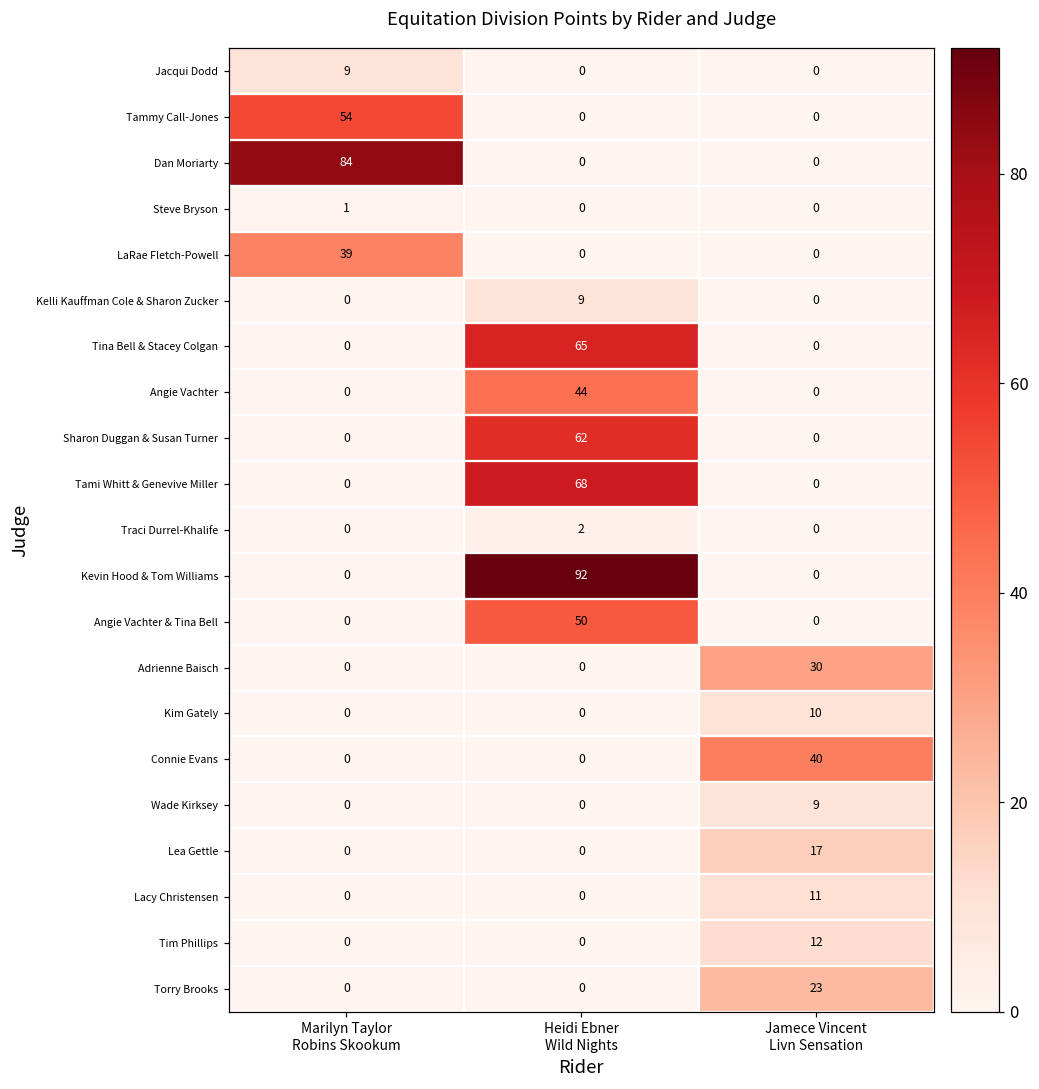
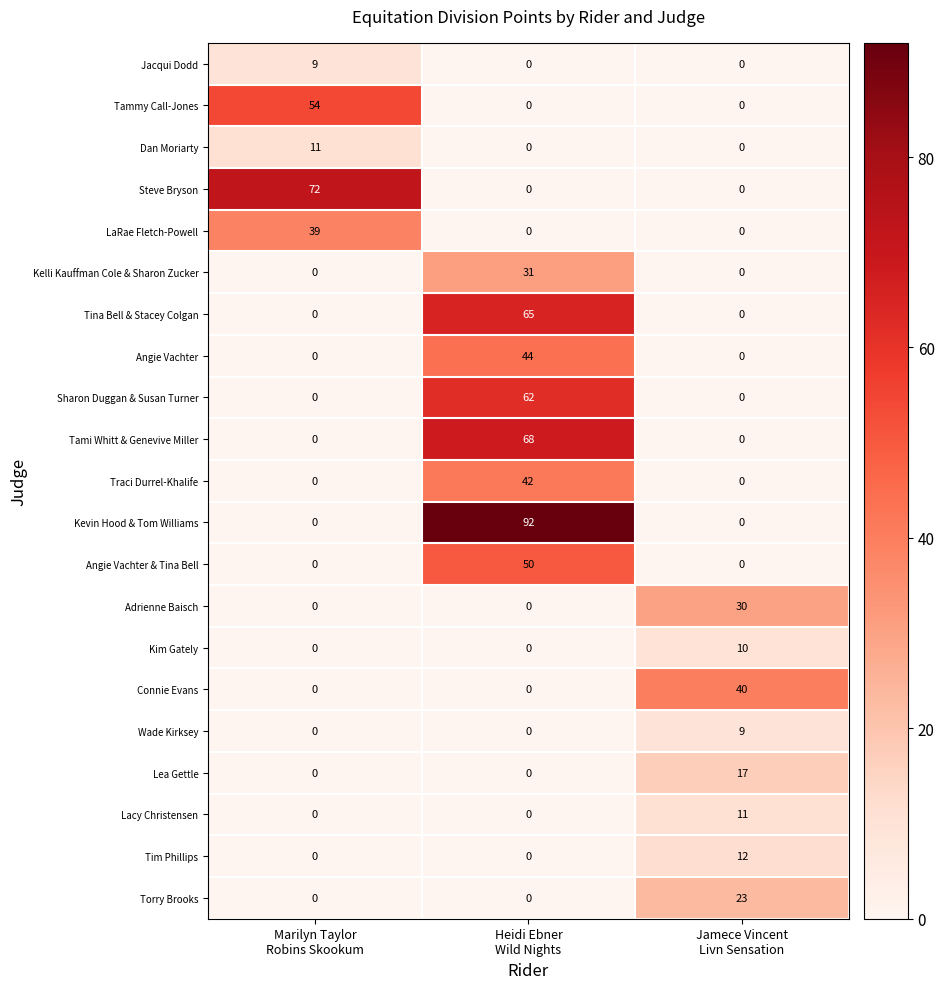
  {
    "Jacqui Dodd": {
      "Marilyn Taylor Robins Skookum": 9,
      "Heidi Ebner Wild Nights": 0,
      "Jamece Vincent Livn Sensation": 0
    },
    "Tammy Call-Jones": {
      "Marilyn Taylor Robins Skookum": 54,
      "Heidi Ebner Wild Nights": 0,
      "Jamece Vincent Livn Sensation": 0
    },
    "Dan Moriarty": {
-     "Marilyn Taylor Robins Skookum": 84,
+     "Marilyn Taylor Robins Skookum": 11,
      "Heidi Ebner Wild Nights": 0,
      "Jamece Vincent Livn Sensation": 0
    },
    "Steve Bryson": {
-     "Marilyn Taylor Robins Skookum": 1,
+     "Marilyn Taylor Robins Skookum": 72,
      "Heidi Ebner Wild Nights": 0,
      "Jamece Vincent Livn Sensation": 0
    },
    "LaRae Fletch-Powell": {
      "Marilyn Taylor Robins Skookum": 39,
      "Heidi Ebner Wild Nights": 0,
      "Jamece Vincent Livn Sensation": 0
    },
    "Kelli Kauffman Cole & Sharon Zucker": {
      "Marilyn Taylor Robins Skookum": 0,
-     "Heidi Ebner Wild Nights": 9,
+     "Heidi Ebner Wild Nights": 31,
      "Jamece Vincent Livn Sensation": 0
    },
    "Tina Bell & Stacey Colgan": {
      "Marilyn Taylor Robins Skookum": 0,
      "Heidi Ebner Wild Nights": 65,
      "Jamece Vincent Livn Sensation": 0
    },
    "Angie Vachter": {
      "Marilyn Taylor Robins Skookum": 0,
      "Heidi Ebner Wild Nights": 44,
      "Jamece Vincent Livn Sensation": 0
    },
    "Sharon Duggan & Susan Turner": {
      "Marilyn Taylor Robins Skookum": 0,
      "Heidi Ebner Wild Nights": 62,
      "Jamece Vincent Livn Sensation": 0
    },
    "Tami Whitt & Genevive Miller": {
      "Marilyn Taylor Robins Skookum": 0,
      "Heidi Ebner Wild Nights": 68,
      "Jamece Vincent Livn Sensation": 0
    },
    "Traci Durrel-Khalife": {
      "Marilyn Taylor Robins Skookum": 0,
-     "Heidi Ebner Wild Nights": 2,
+     "Heidi Ebner Wild Nights": 42,
      "Jamece Vincent Livn Sensation": 0
    },
    "Kevin Hood & Tom Williams": {
      "Marilyn Taylor Robins Skookum": 0,
      "Heidi Ebner Wild Nights": 92,
      "Jamece Vincent Livn Sensation": 0
    },
    "Angie Vachter & Tina Bell": {
      "Marilyn Taylor Robins Skookum": 0,
      "Heidi Ebner Wild Nights": 50,
      "Jamece Vincent Livn Sensation": 0
    },
    "Adrienne Baisch": {
      "Marilyn Taylor Robins Skookum": 0,
      "Heidi Ebner Wild Nights": 0,
      "Jamece Vincent Livn Sensation": 30
    },
    "Kim Gately": {
      "Marilyn Taylor Robins Skookum": 0,
      "Heidi Ebner Wild Nights": 0,
      "Jamece Vincent Livn Sensation": 10
    },
    "Connie Evans": {
      "Marilyn Taylor Robins Skookum": 0,
      "Heidi Ebner Wild Nights": 0,
      "Jamece Vincent Livn Sensation": 40
    },
    "Wade Kirksey": {
      "Marilyn Taylor Robins Skookum": 0,
      "Heidi Ebner Wild Nights": 0,
      "Jamece Vincent Livn Sensation": 9
    },
    "Lea Gettle": {
      "Marilyn Taylor Robins Skookum": 0,
      "Heidi Ebner Wild Nights": 0,
      "Jamece Vincent Livn Sensation": 17
    },
    "Lacy Christensen": {
      "Marilyn Taylor Robins Skookum": 0,
      "Heidi Ebner Wild Nights": 0,
      "Jamece Vincent Livn Sensation": 11
    },
    "Tim Phillips": {
      "Marilyn Taylor Robins Skookum": 0,
      "Heidi Ebner Wild Nights": 0,
      "Jamece Vincent Livn Sensation": 12
    },
    "Torry Brooks": {
      "Marilyn Taylor Robins Skookum": 0,
      "Heidi Ebner Wild Nights": 0,
      "Jamece Vincent Livn Sensation": 23
    }
  }
